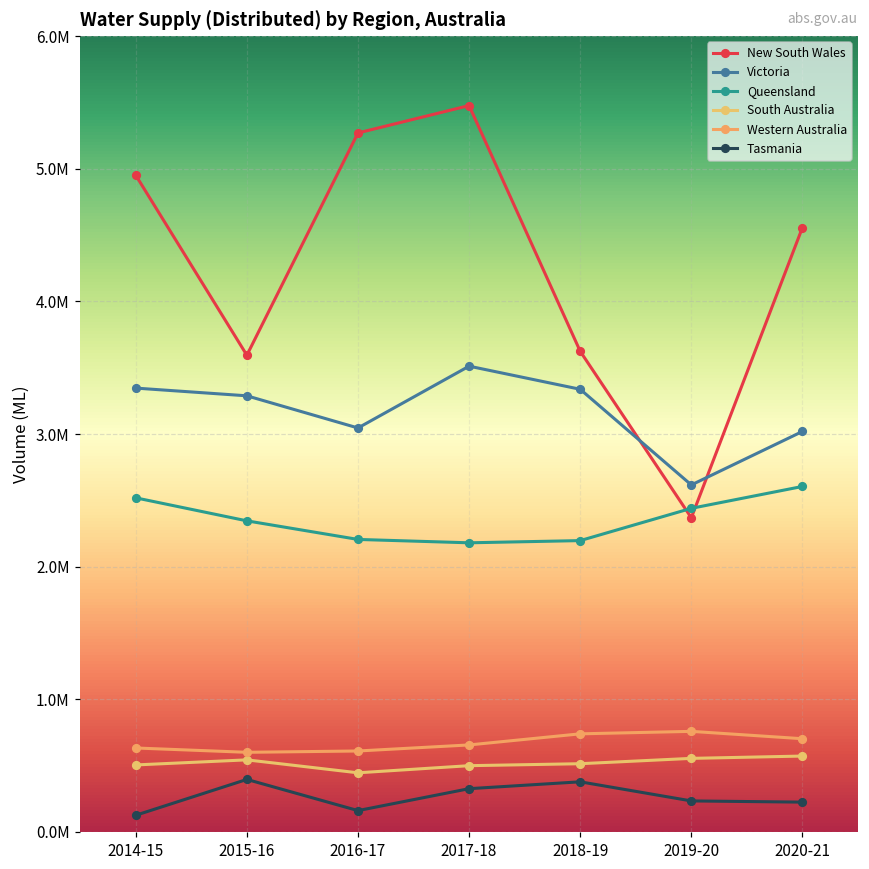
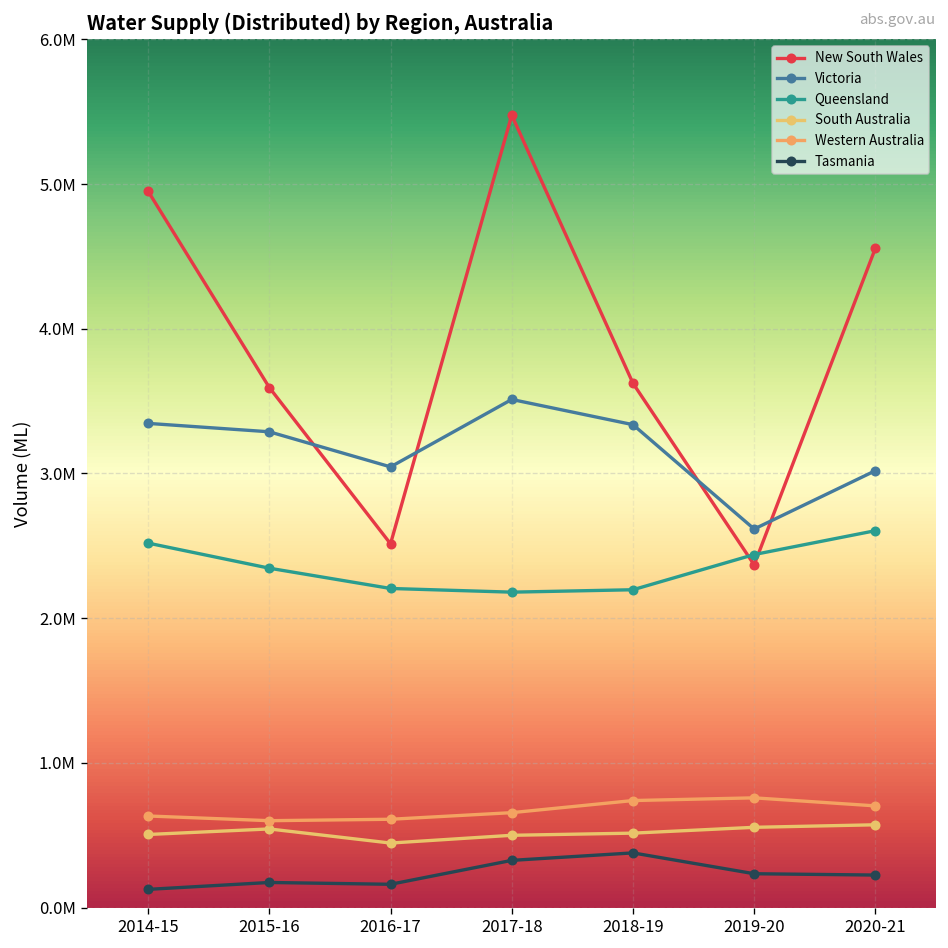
  {
    "New South Wales": {
      "2014-15": 4950000,
      "2015-16": 3590000,
-     "2016-17": 5270000,
+     "2016-17": 2510000,
      "2017-18": 5480000,
      "2018-19": 3620000,
      "2019-20": 2370000,
      "2020-21": 4560000
    },
    "Tasmania": {
      "2014-15": 130000,
-     "2015-16": 400000,
+     "2015-16": 170000,
      "2016-17": 160000,
      "2017-18": 330000,
      "2018-19": 380000,
      "2019-20": 230000,
      "2020-21": 220000
    }
  }
